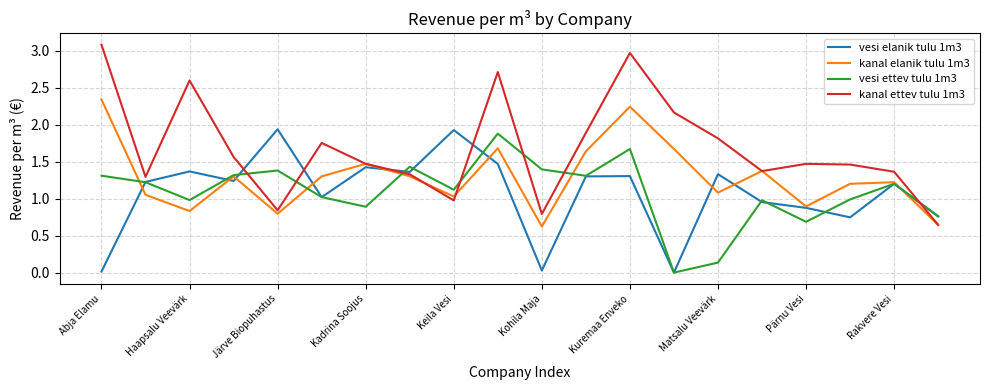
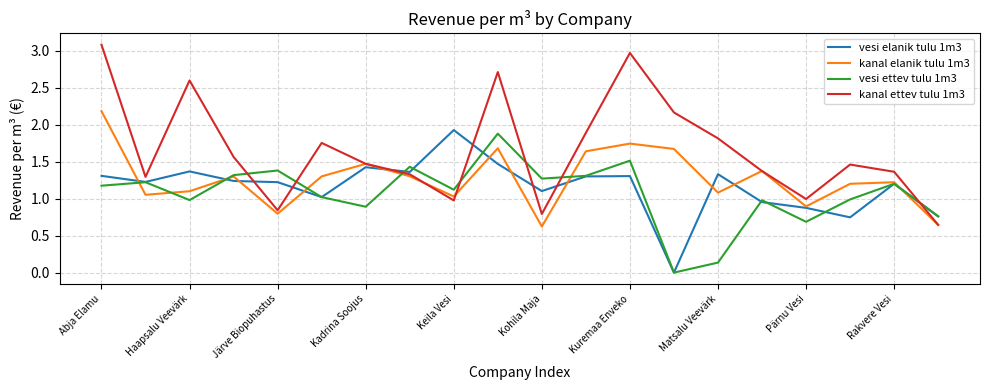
  {
    "vesi elanik tulu 1m3": {
-     "Abja Elamu": 0.0,
+     "Abja Elamu": 1.3,
      "Haapsalu Veevärk": 1.4,
-     "Järve Biopuhastus": 1.9,
+     "Järve Biopuhastus": 1.2,
      "Kadrina Soojus": 1.4,
      "Keila Vesi": 1.9,
-     "Kohila Maja": 0.0,
+     "Kohila Maja": 1.1,
      "Kuremaa Enveko": 1.3,
      "Matsalu Veevärk": 1.3
    },
    "kanal elanik tulu 1m3": {
-     "Abja Elamu": 2.3,
-     "Haapsalu Veevärk": 0.8,
+     "Abja Elamu": 2.2,
+     "Haapsalu Veevärk": 1.1,
      "Järve Biopuhastus": 0.8,
      "Keila Vesi": 1.0,
      "Kohila Maja": 0.6,
-     "Kuremaa Enveko": 2.2,
+     "Kuremaa Enveko": 1.7,
      "Matsalu Veevärk": 1.1
    },
    "vesi ettev tulu 1m3": {
-     "Abja Elamu": 1.3,
+     "Abja Elamu": 1.2,
      "Haapsalu Veevärk": 1.0,
      "Järve Biopuhastus": 1.4,
      "Kadrina Soojus": 0.9,
      "Keila Vesi": 1.1,
-     "Kohila Maja": 1.4,
-     "Kuremaa Enveko": 1.7,
+     "Kohila Maja": 1.3,
+     "Kuremaa Enveko": 1.5,
      "Matsalu Veevärk": 0.1,
      "Pärnu Vesi": 0.7
    },
    "kanal ettev tulu 1m3": {
      "Abja Elamu": 3.1,
      "Haapsalu Veevärk": 2.6,
      "Järve Biopuhastus": 0.8,
      "Keila Vesi": 1.0,
      "Kohila Maja": 0.8,
      "Kuremaa Enveko": 3.0,
      "Matsalu Veevärk": 1.8,
-     "Pärnu Vesi": 1.5,
+     "Pärnu Vesi": 1.0,
      "Rakvere Vesi": 1.4
    }
  }
